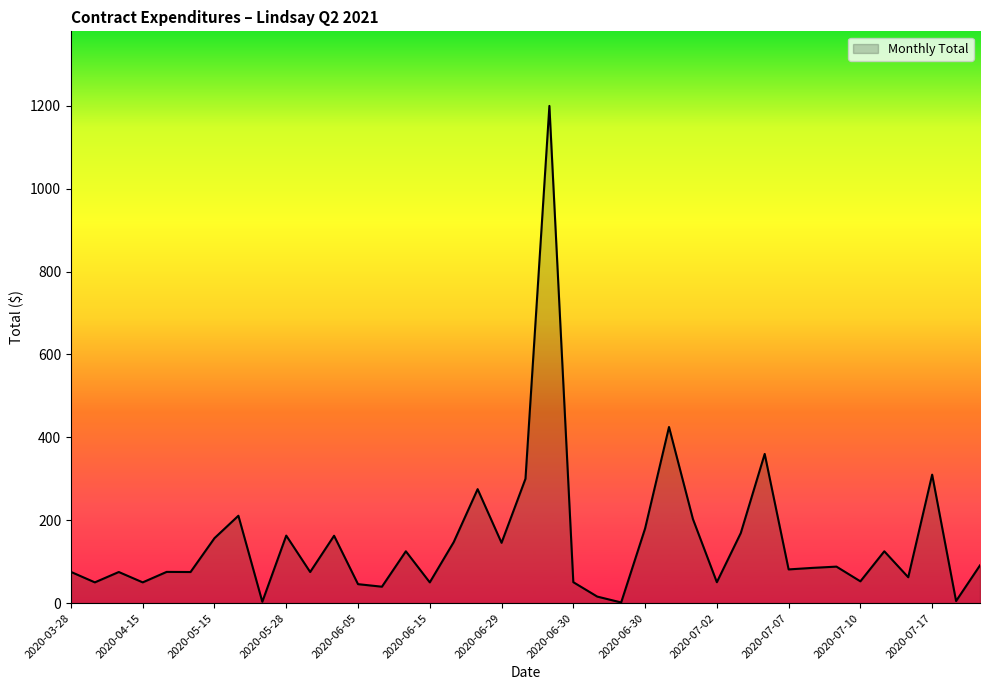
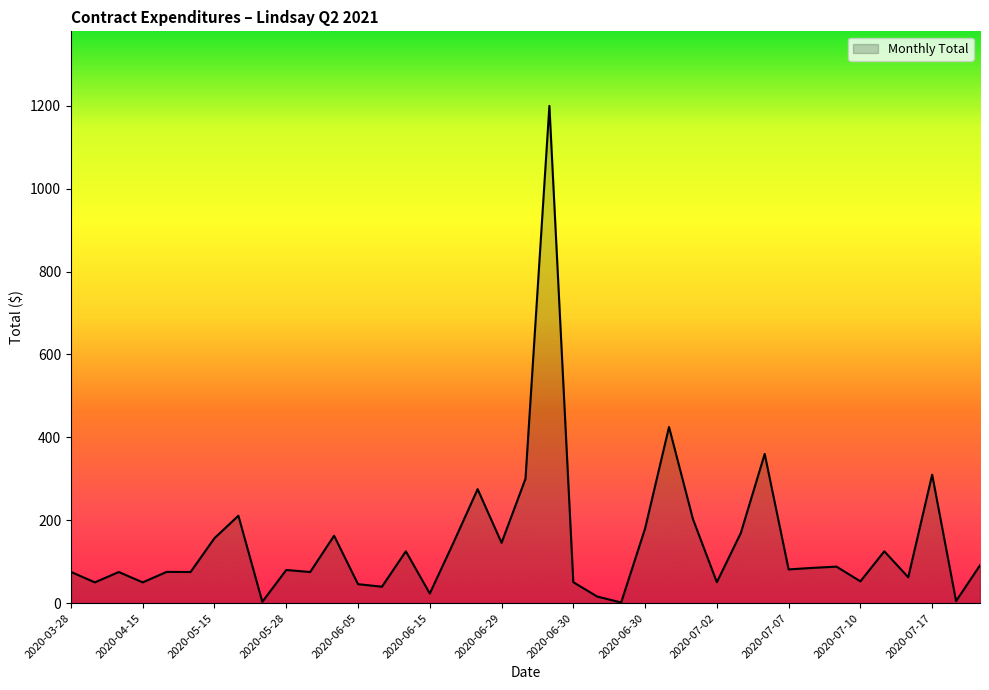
  {
    "2020-03-28": 80,
    "2020-04-15": 50,
    "2020-05-15": 160,
-   "2020-05-28": 160,
-   "2020-06-15": 50,
+   "2020-05-28": 80,
+   "2020-06-15": 20,
    "2020-07-02": 50,
    "2020-07-07": 80,
    "2020-07-10": 50
  }
